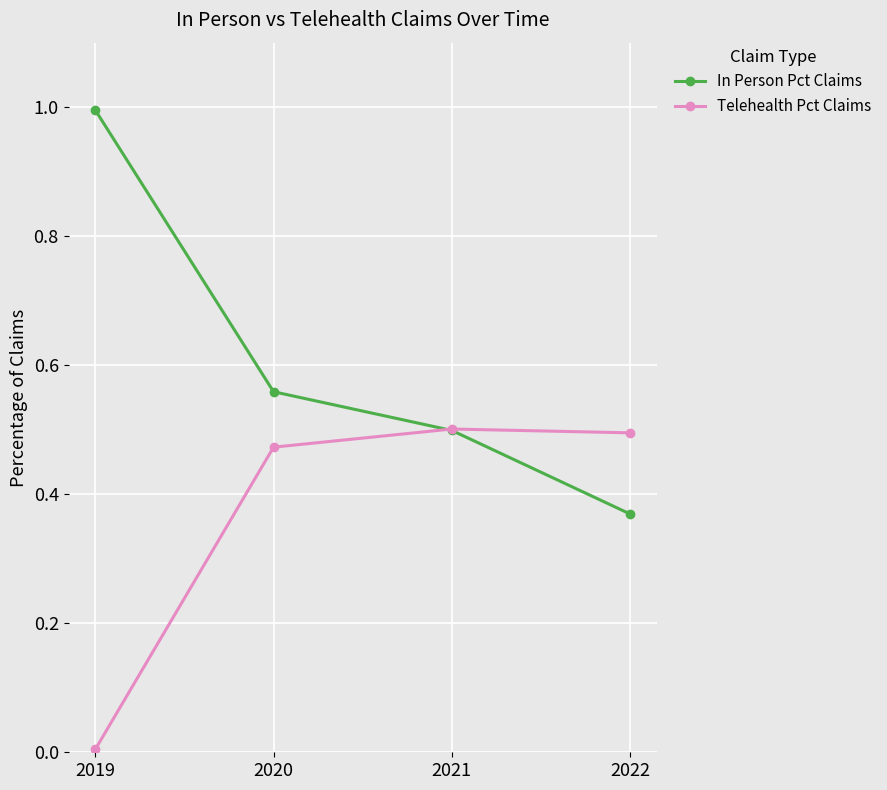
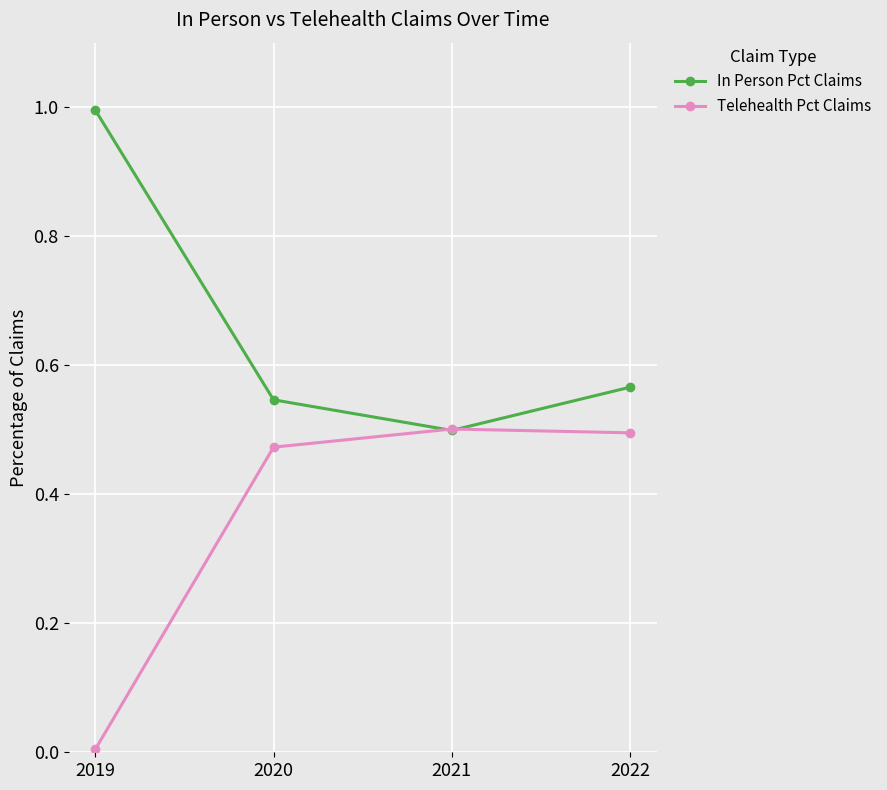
  {
    "In Person Pct Claims": {
      "2019": 1.00,
-     "2020": 0.56,
-     "2022": 0.37
+     "2020": 0.55,
+     "2022": 0.57
    },
    "Telehealth Pct Claims": {
      "2019": 0.00,
      "2020": 0.47,
      "2022": 0.50
    }
  }
